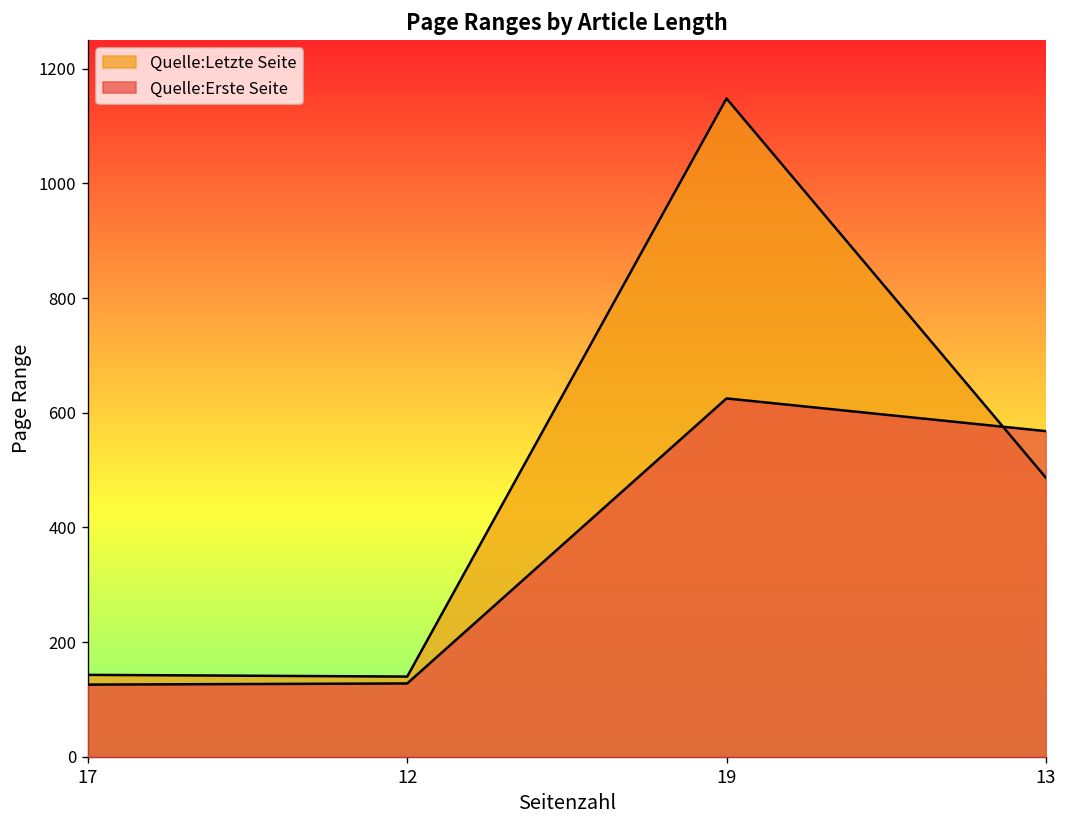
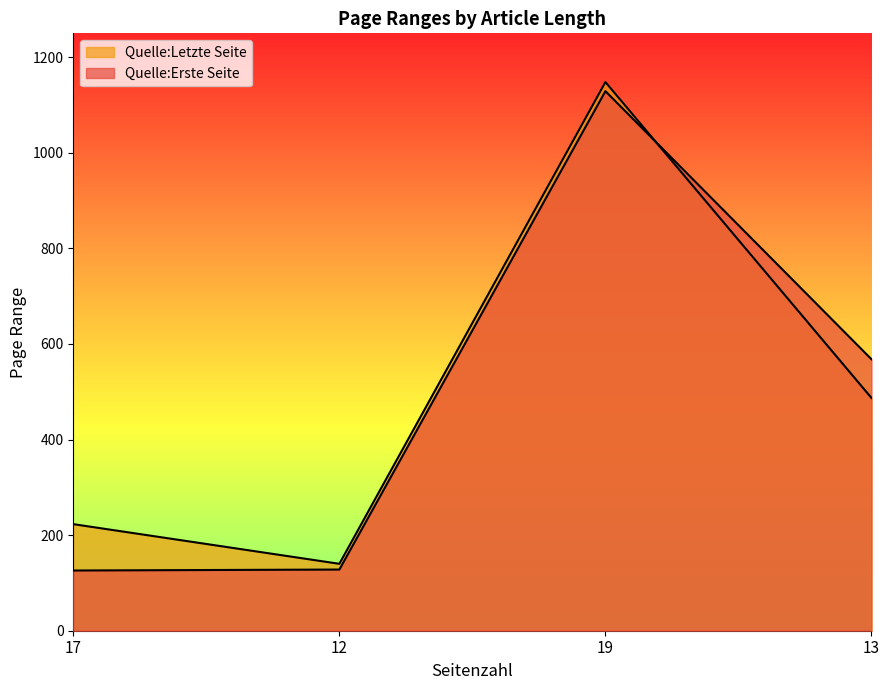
  {
    "Quelle:Letzte Seite": {
-     "17": 140,
+     "17": 220,
      "12": 140,
      "19": 1150,
      "13": 490
    },
    "Quelle:Erste Seite": {
      "17": 130,
      "12": 130,
-     "19": 630,
+     "19": 1130,
      "13": 570
    }
  }
